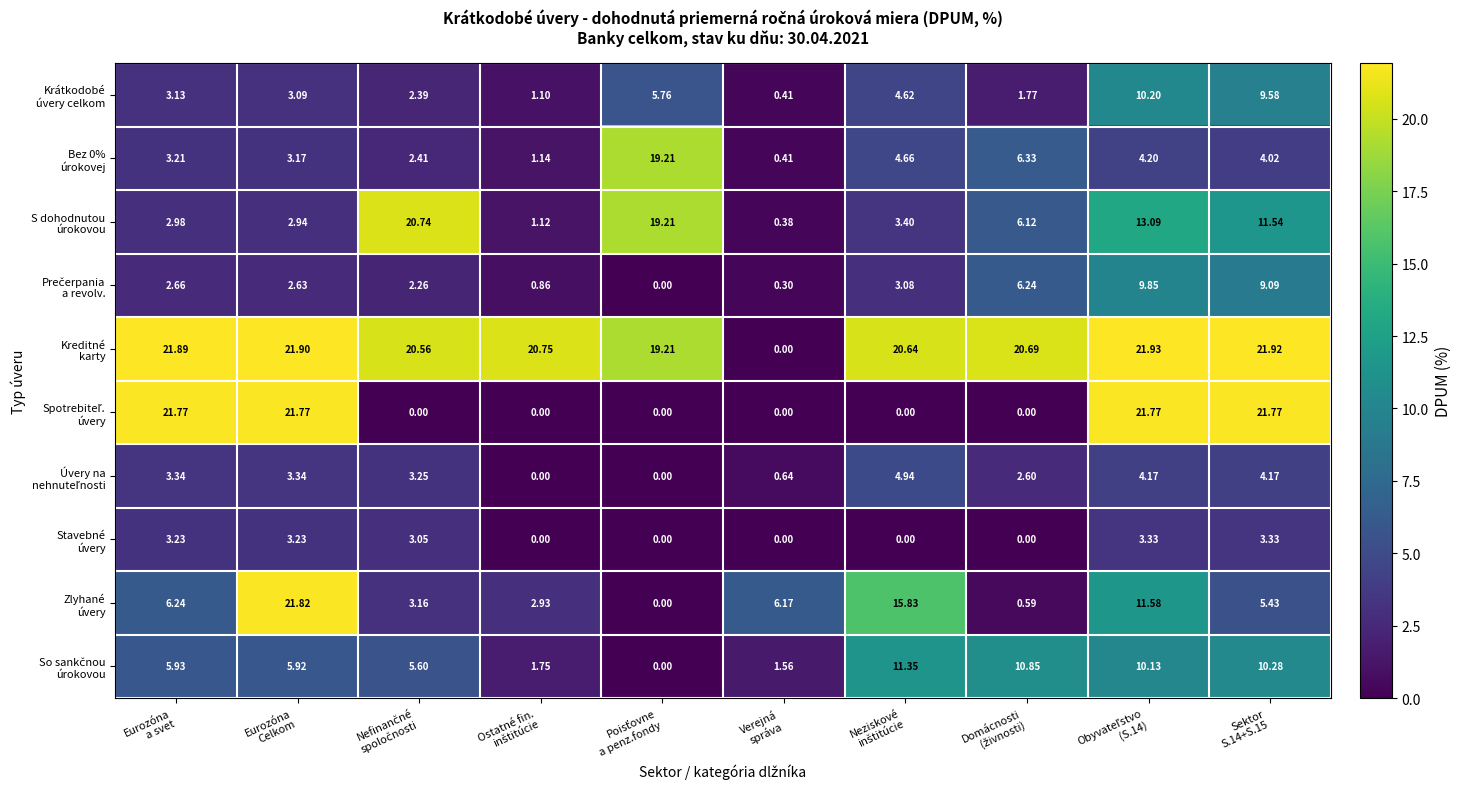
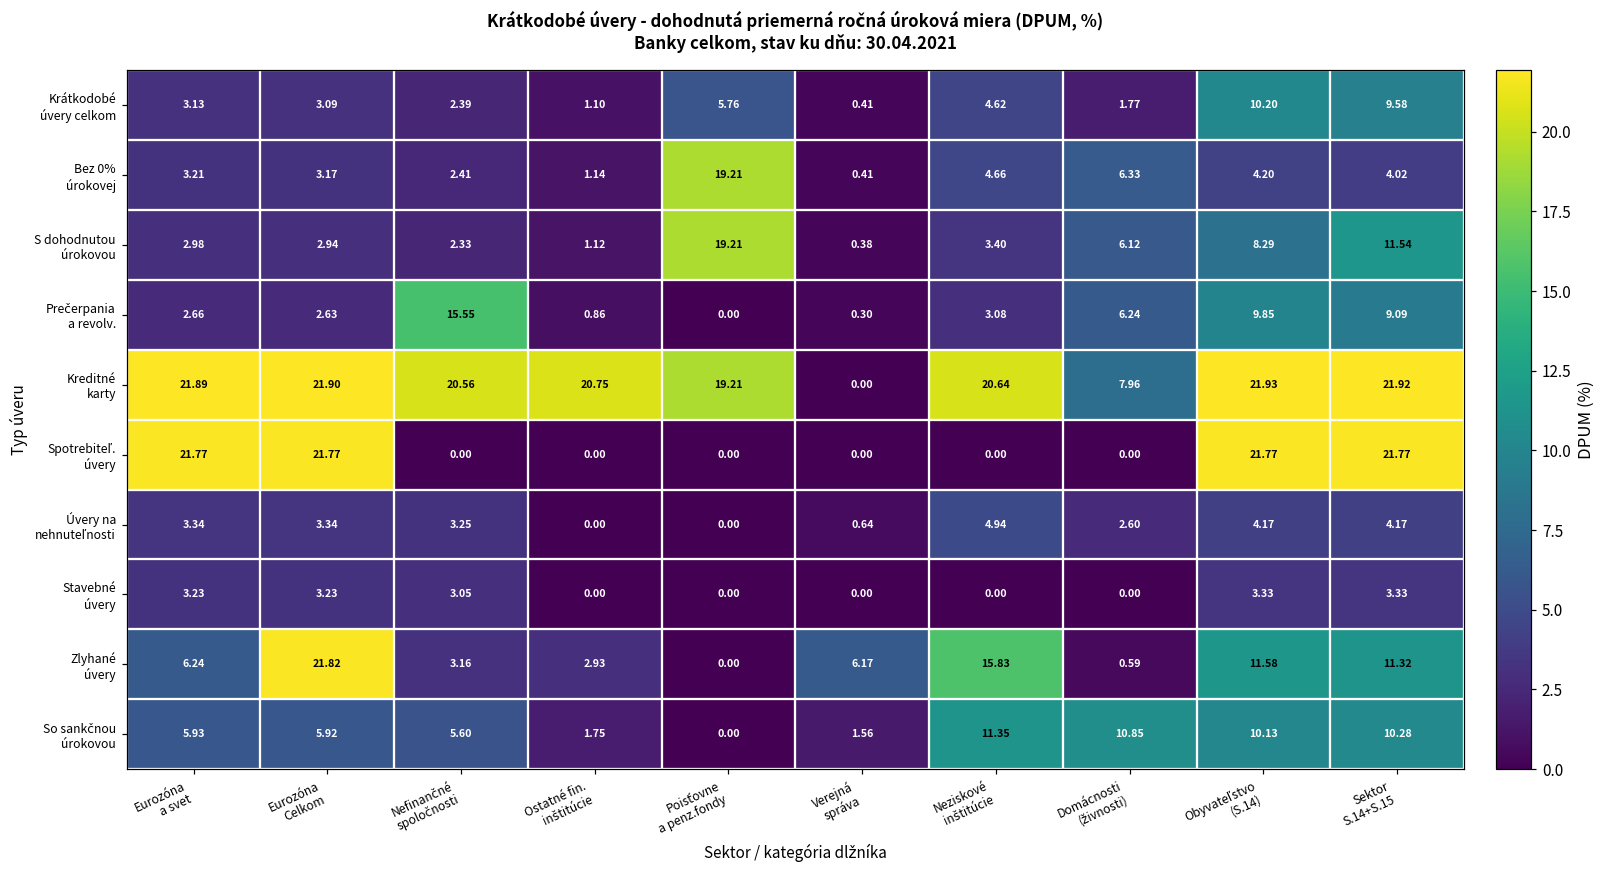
  {
    "Krátkodobé úvery celkom": {
      "Eurozóna a svet": 3.13,
      "Eurozóna Celkom": 3.09,
      "Nefinančné spoločnosti": 2.39,
      "Ostatné fin. inštitúcie": 1.10,
      "Poisťovne a penz.fondy": 5.76,
      "Verejná správa": 0.41,
      "Neziskové inštitúcie": 4.62,
      "Domácnosti (živnosti)": 1.77,
      "Obyvateľstvo (S.14)": 10.20,
      "Sektor S.14+S.15": 9.58
    },
    "Bez 0% úrokovej": {
      "Eurozóna a svet": 3.21,
      "Eurozóna Celkom": 3.17,
      "Nefinančné spoločnosti": 2.41,
      "Ostatné fin. inštitúcie": 1.14,
      "Poisťovne a penz.fondy": 19.21,
      "Verejná správa": 0.41,
      "Neziskové inštitúcie": 4.66,
      "Domácnosti (živnosti)": 6.33,
      "Obyvateľstvo (S.14)": 4.20,
      "Sektor S.14+S.15": 4.02
    },
    "S dohodnutou úrokovou": {
      "Eurozóna a svet": 2.98,
      "Eurozóna Celkom": 2.94,
-     "Nefinančné spoločnosti": 20.74,
+     "Nefinančné spoločnosti": 2.33,
      "Ostatné fin. inštitúcie": 1.12,
      "Poisťovne a penz.fondy": 19.21,
      "Verejná správa": 0.38,
      "Neziskové inštitúcie": 3.40,
      "Domácnosti (živnosti)": 6.12,
-     "Obyvateľstvo (S.14)": 13.09,
+     "Obyvateľstvo (S.14)": 8.29,
      "Sektor S.14+S.15": 11.54
    },
    "Prečerpania a revolv.": {
      "Eurozóna a svet": 2.66,
      "Eurozóna Celkom": 2.63,
-     "Nefinančné spoločnosti": 2.26,
+     "Nefinančné spoločnosti": 15.55,
      "Ostatné fin. inštitúcie": 0.86,
      "Poisťovne a penz.fondy": 0.00,
      "Verejná správa": 0.30,
      "Neziskové inštitúcie": 3.08,
      "Domácnosti (živnosti)": 6.24,
      "Obyvateľstvo (S.14)": 9.85,
      "Sektor S.14+S.15": 9.09
    },
    "Kreditné karty": {
      "Eurozóna a svet": 21.89,
      "Eurozóna Celkom": 21.90,
      "Nefinančné spoločnosti": 20.56,
      "Ostatné fin. inštitúcie": 20.75,
      "Poisťovne a penz.fondy": 19.21,
      "Verejná správa": 0.00,
      "Neziskové inštitúcie": 20.64,
-     "Domácnosti (živnosti)": 20.69,
+     "Domácnosti (živnosti)": 7.96,
      "Obyvateľstvo (S.14)": 21.93,
      "Sektor S.14+S.15": 21.92
    },
    "Spotrebiteľ. úvery": {
      "Eurozóna a svet": 21.77,
      "Eurozóna Celkom": 21.77,
      "Nefinančné spoločnosti": 0.00,
      "Ostatné fin. inštitúcie": 0.00,
      "Poisťovne a penz.fondy": 0.00,
      "Verejná správa": 0.00,
      "Neziskové inštitúcie": 0.00,
      "Domácnosti (živnosti)": 0.00,
      "Obyvateľstvo (S.14)": 21.77,
      "Sektor S.14+S.15": 21.77
    },
    "Úvery na nehnuteľnosti": {
      "Eurozóna a svet": 3.34,
      "Eurozóna Celkom": 3.34,
      "Nefinančné spoločnosti": 3.25,
      "Ostatné fin. inštitúcie": 0.00,
      "Poisťovne a penz.fondy": 0.00,
      "Verejná správa": 0.64,
      "Neziskové inštitúcie": 4.94,
      "Domácnosti (živnosti)": 2.60,
      "Obyvateľstvo (S.14)": 4.17,
      "Sektor S.14+S.15": 4.17
    },
    "Stavebné úvery": {
      "Eurozóna a svet": 3.23,
      "Eurozóna Celkom": 3.23,
      "Nefinančné spoločnosti": 3.05,
      "Ostatné fin. inštitúcie": 0.00,
      "Poisťovne a penz.fondy": 0.00,
      "Verejná správa": 0.00,
      "Neziskové inštitúcie": 0.00,
      "Domácnosti (živnosti)": 0.00,
      "Obyvateľstvo (S.14)": 3.33,
      "Sektor S.14+S.15": 3.33
    },
    "Zlyhané úvery": {
      "Eurozóna a svet": 6.24,
      "Eurozóna Celkom": 21.82,
      "Nefinančné spoločnosti": 3.16,
      "Ostatné fin. inštitúcie": 2.93,
      "Poisťovne a penz.fondy": 0.00,
      "Verejná správa": 6.17,
      "Neziskové inštitúcie": 15.83,
      "Domácnosti (živnosti)": 0.59,
      "Obyvateľstvo (S.14)": 11.58,
-     "Sektor S.14+S.15": 5.43
+     "Sektor S.14+S.15": 11.32
    },
    "So sankčnou úrokovou": {
      "Eurozóna a svet": 5.93,
      "Eurozóna Celkom": 5.92,
      "Nefinančné spoločnosti": 5.60,
      "Ostatné fin. inštitúcie": 1.75,
      "Poisťovne a penz.fondy": 0.00,
      "Verejná správa": 1.56,
      "Neziskové inštitúcie": 11.35,
      "Domácnosti (živnosti)": 10.85,
      "Obyvateľstvo (S.14)": 10.13,
      "Sektor S.14+S.15": 10.28
    }
  }
